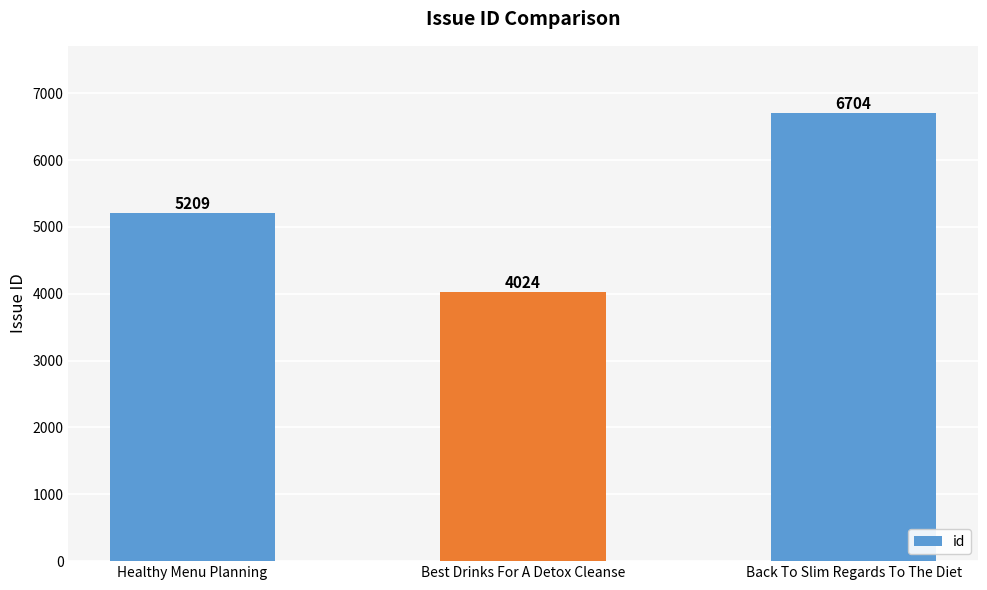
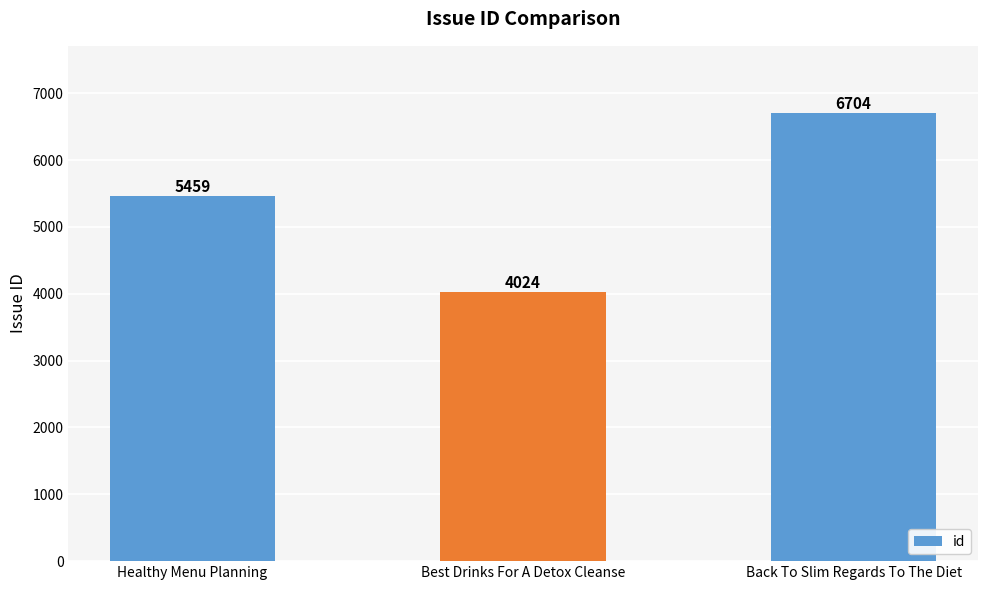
  {
-   "Healthy Menu Planning": 5209,
+   "Healthy Menu Planning": 5459,
    "Best Drinks For A Detox Cleanse": 4024,
    "Back To Slim Regards To The Diet": 6704
  }
